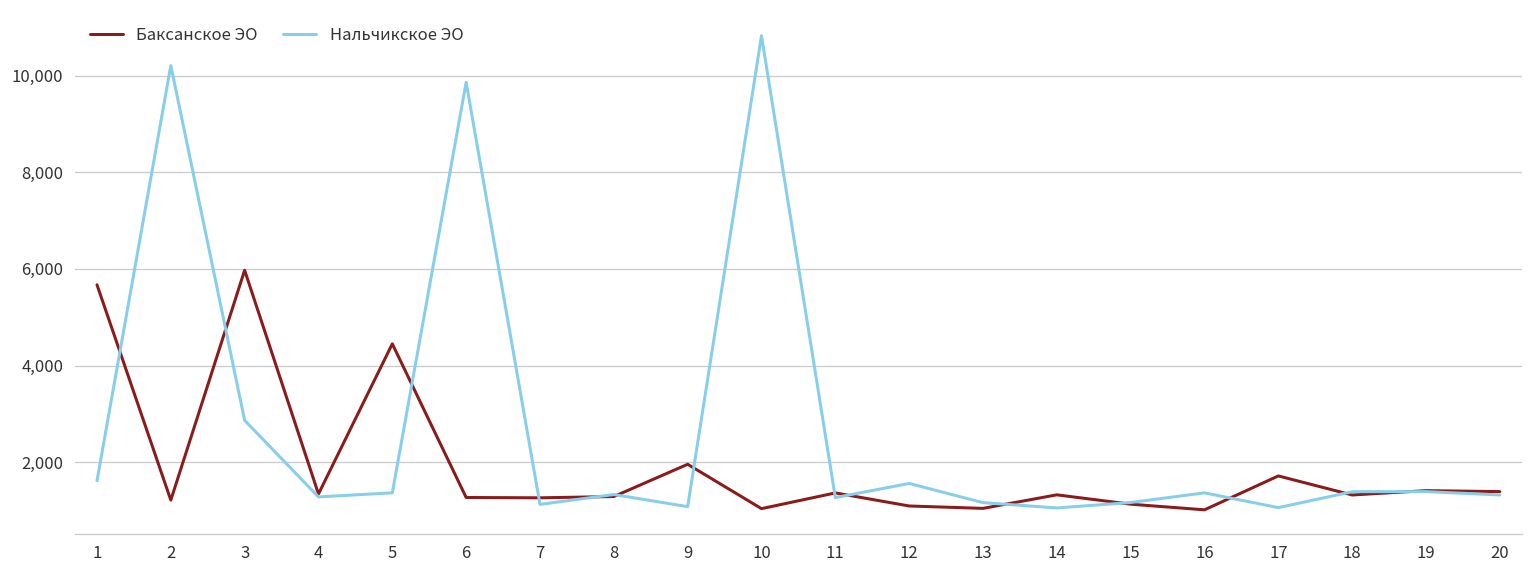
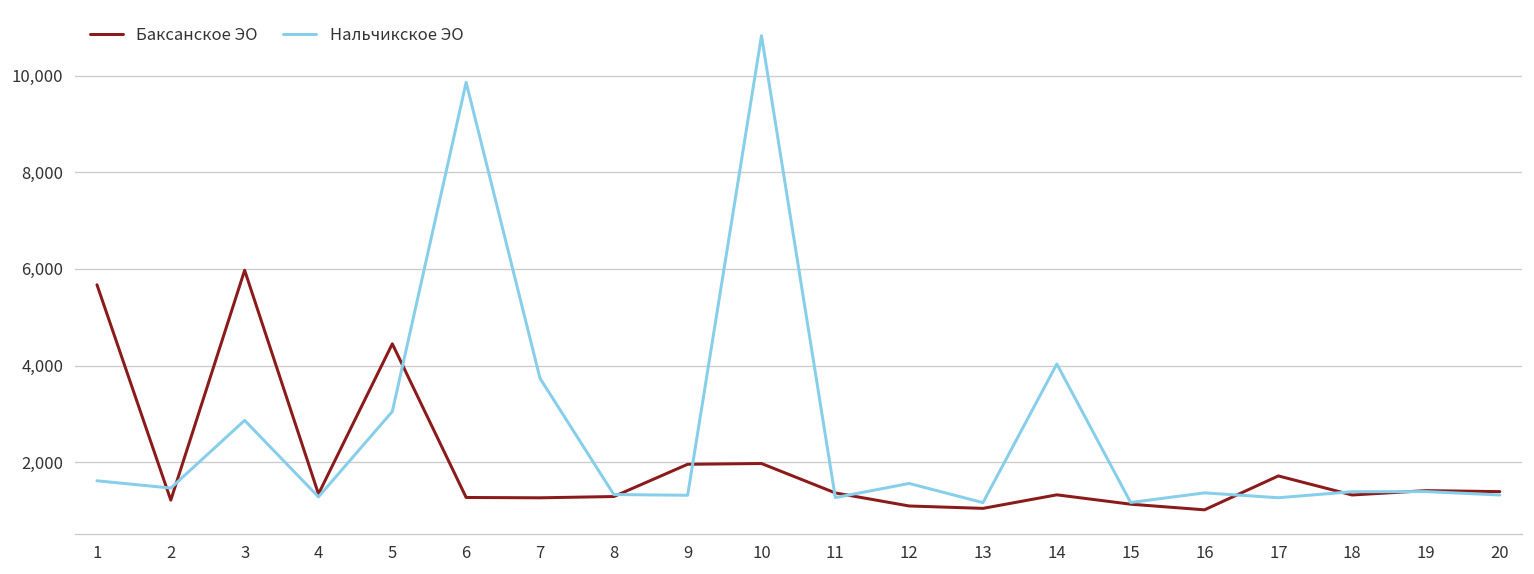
  {
    "Баксанское ЭО": {
      "1": "5,700",
      "2": "1,200",
      "3": "6,000",
      "5": "4,400",
      "6": "1,300",
      "7": "1,300",
      "9": "2,000",
-     "10": "1,000",
+     "10": "2,000",
      "11": "1,400",
      "12": "1,100",
      "13": "1,000",
      "14": "1,300",
      "16": "1,000",
      "17": "1,700",
      "18": "1,300",
      "20": "1,400"
    },
    "Нальчикское ЭО": {
      "1": "1,600",
-     "2": "10,200",
+     "2": "1,500",
      "3": "2,900",
-     "5": "1,400",
+     "5": "3,000",
      "6": "9,900",
-     "7": "1,100",
-     "9": "1,100",
+     "7": "3,700",
+     "9": "1,300",
      "10": "10,800",
      "11": "1,300",
      "12": "1,600",
      "13": "1,200",
-     "14": "1,100",
+     "14": "4,000",
      "16": "1,400",
-     "17": "1,100",
+     "17": "1,300",
      "18": "1,400",
      "20": "1,300"
    }
  }
